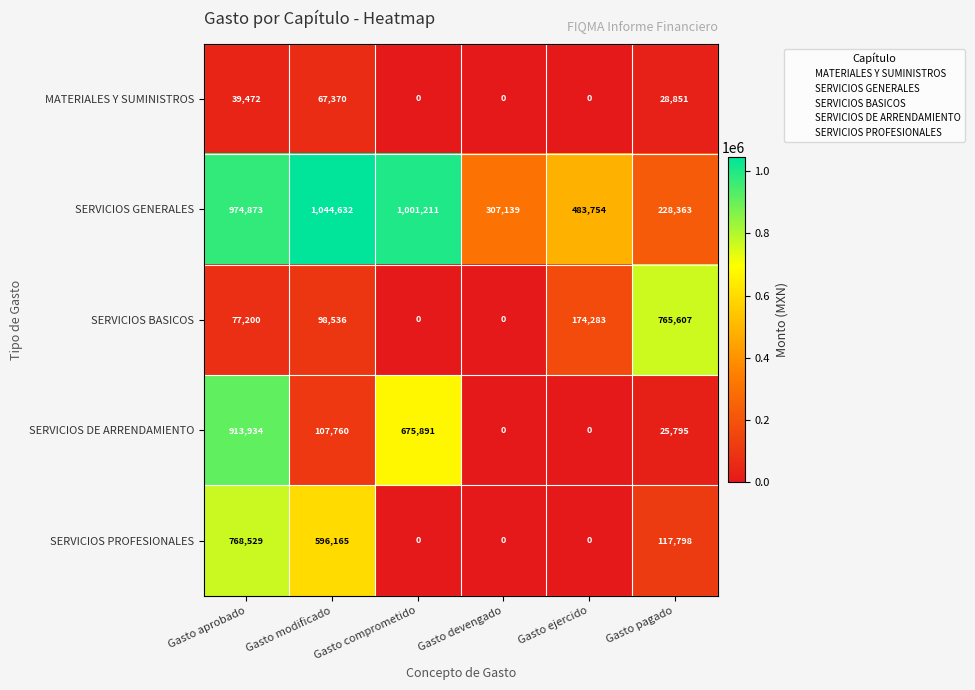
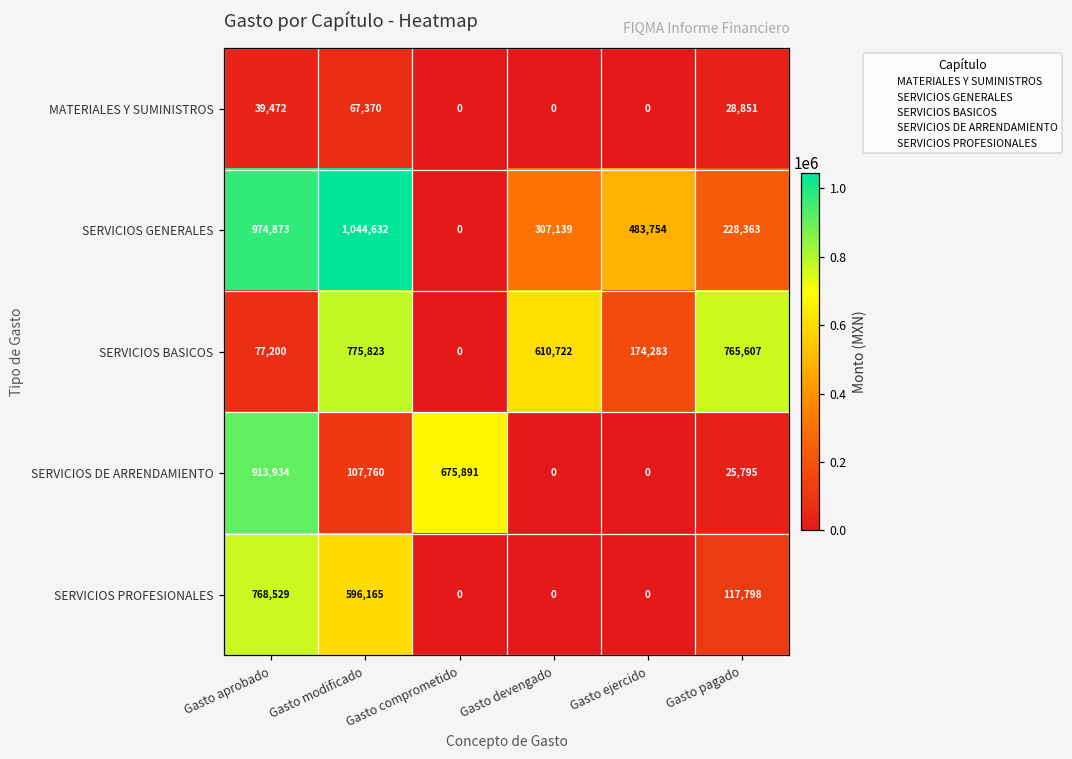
  {
    "MATERIALES Y SUMINISTROS": {
      "Gasto aprobado": "39,472",
      "Gasto modificado": "67,370",
      "Gasto comprometido": "0",
      "Gasto devengado": "0",
      "Gasto ejercido": "0",
      "Gasto pagado": "28,851"
    },
    "SERVICIOS GENERALES": {
      "Gasto aprobado": "974,873",
      "Gasto modificado": "1,044,632",
-     "Gasto comprometido": "1,001,211",
+     "Gasto comprometido": "0",
      "Gasto devengado": "307,139",
      "Gasto ejercido": "483,754",
      "Gasto pagado": "228,363"
    },
    "SERVICIOS BASICOS": {
      "Gasto aprobado": "77,200",
-     "Gasto modificado": "98,536",
+     "Gasto modificado": "775,823",
      "Gasto comprometido": "0",
-     "Gasto devengado": "0",
+     "Gasto devengado": "610,722",
      "Gasto ejercido": "174,283",
      "Gasto pagado": "765,607"
    },
    "SERVICIOS DE ARRENDAMIENTO": {
      "Gasto aprobado": "913,934",
      "Gasto modificado": "107,760",
      "Gasto comprometido": "675,891",
      "Gasto devengado": "0",
      "Gasto ejercido": "0",
      "Gasto pagado": "25,795"
    },
    "SERVICIOS PROFESIONALES": {
      "Gasto aprobado": "768,529",
      "Gasto modificado": "596,165",
      "Gasto comprometido": "0",
      "Gasto devengado": "0",
      "Gasto ejercido": "0",
      "Gasto pagado": "117,798"
    }
  }
